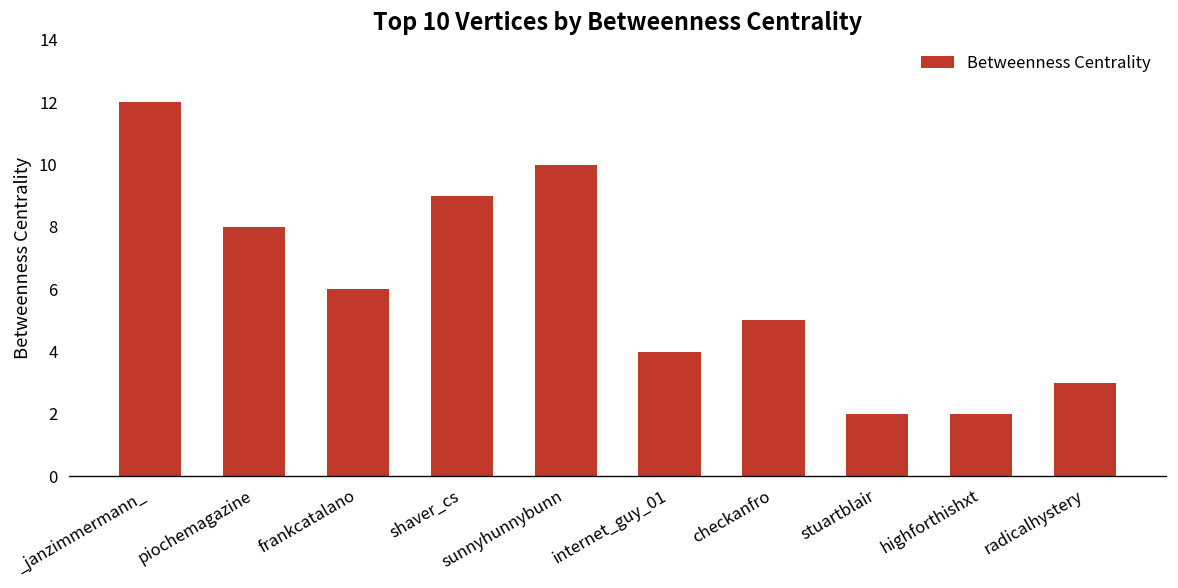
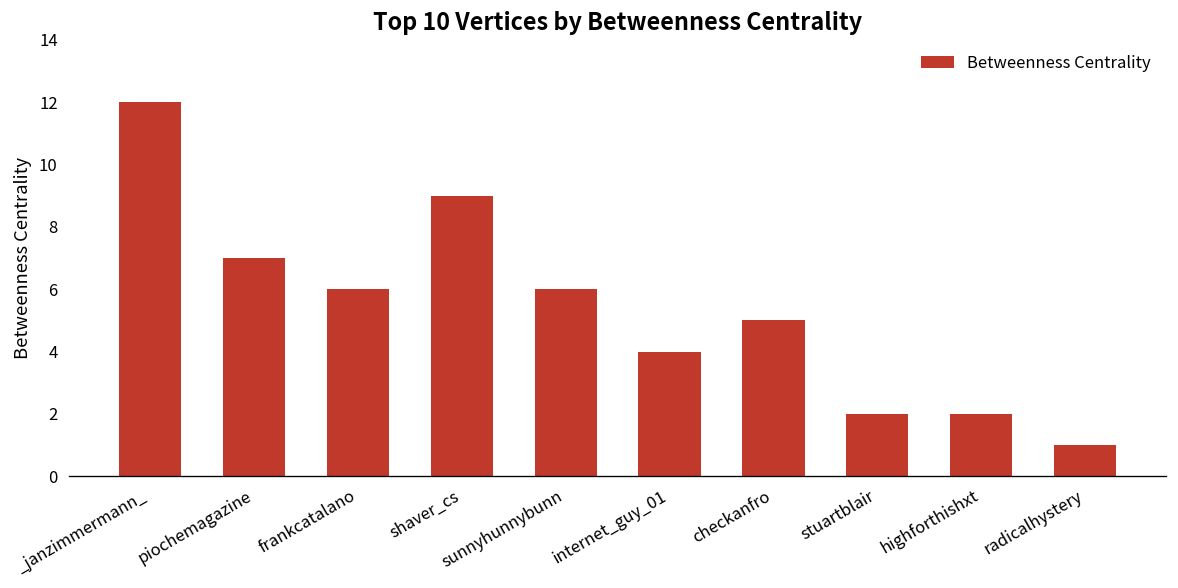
  {
    "_janzimmermann_": 12,
-   "piochemagazine": 8,
+   "piochemagazine": 7,
    "frankcatalano": 6,
    "shaver_cs": 9,
-   "sunnyhunnybunn": 10,
+   "sunnyhunnybunn": 6,
    "internet_guy_01": 4,
    "checkanfro": 5,
    "stuartblair": 2,
    "highforthishxt": 2,
-   "radicalhystery": 3
+   "radicalhystery": 1
  }
